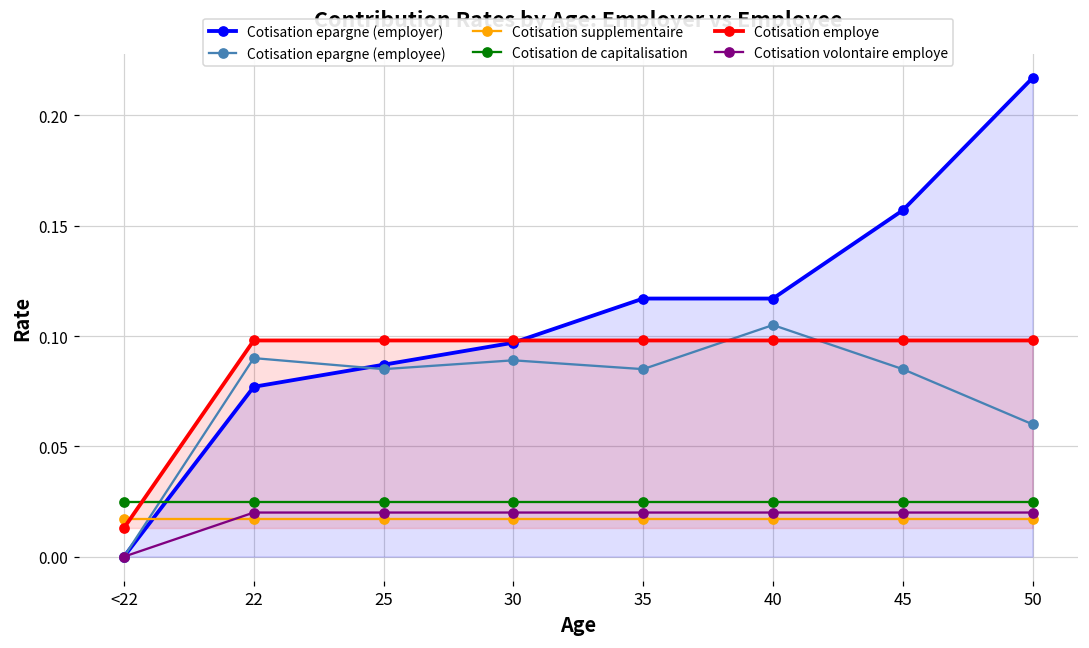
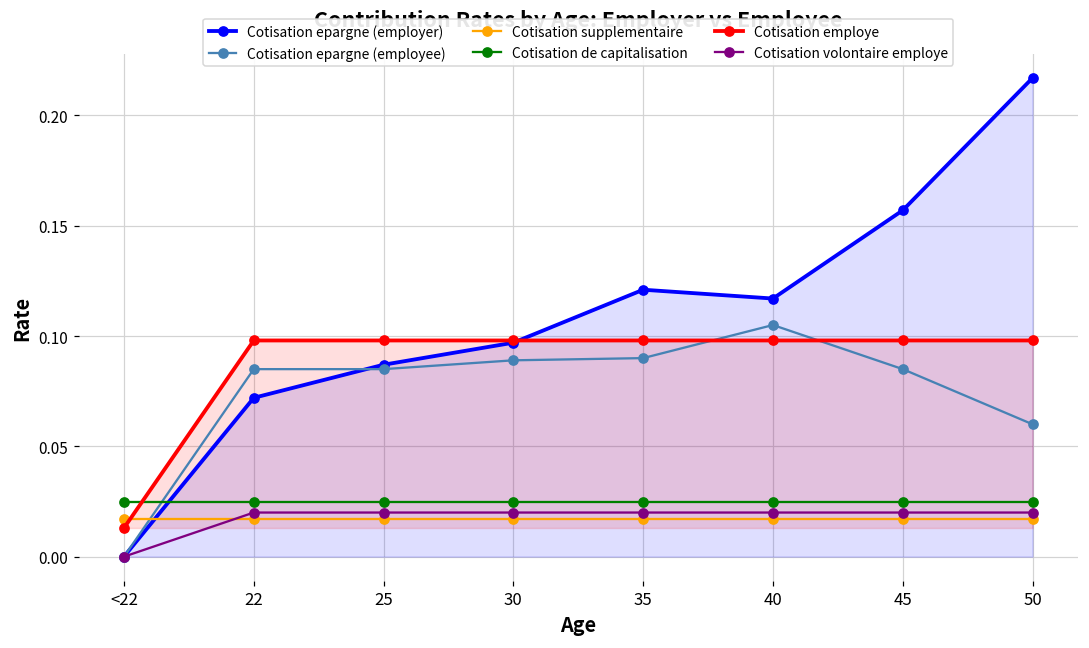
  {
    "Cotisation epargne (employer)": {
-     "22": 0.077,
+     "22": 0.072,
      "25": 0.087,
-     "35": 0.117,
+     "35": 0.121,
      "40": 0.117,
      "45": 0.157,
      "50": 0.217
    },
    "Cotisation epargne (employee)": {
-     "22": 0.090,
+     "22": 0.085,
      "25": 0.085,
      "30": 0.089,
-     "35": 0.085,
+     "35": 0.090,
      "40": 0.105,
      "45": 0.085,
      "50": 0.060
    },
    "Cotisation supplementaire": {
      "<22": 0.017,
      "22": 0.017,
      "25": 0.017,
      "30": 0.017,
      "35": 0.017,
      "40": 0.017,
      "45": 0.017,
      "50": 0.017
    },
    "Cotisation de capitalisation": {
      "<22": 0.025,
      "22": 0.025,
      "25": 0.025,
      "30": 0.025,
      "35": 0.025,
      "40": 0.025,
      "45": 0.025,
      "50": 0.025
    },
    "Cotisation employe": {
      "<22": 0.013,
      "22": 0.098,
      "25": 0.098,
      "35": 0.098,
      "40": 0.098,
      "45": 0.098,
      "50": 0.098
    },
    "Cotisation volontaire employe": {
      "22": 0.020,
      "25": 0.020,
      "30": 0.020,
      "35": 0.020,
      "40": 0.020,
      "45": 0.020,
      "50": 0.020
    }
  }
